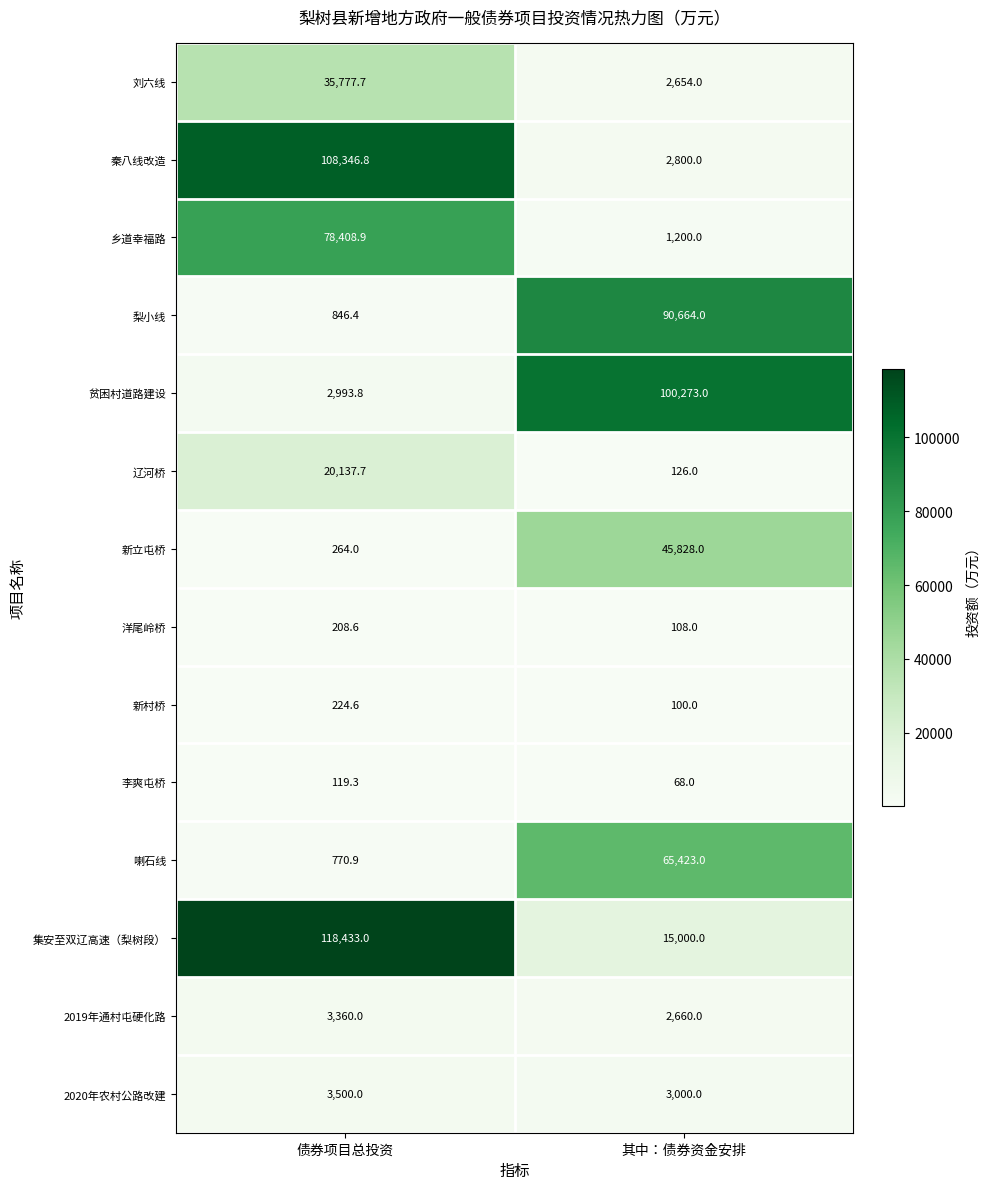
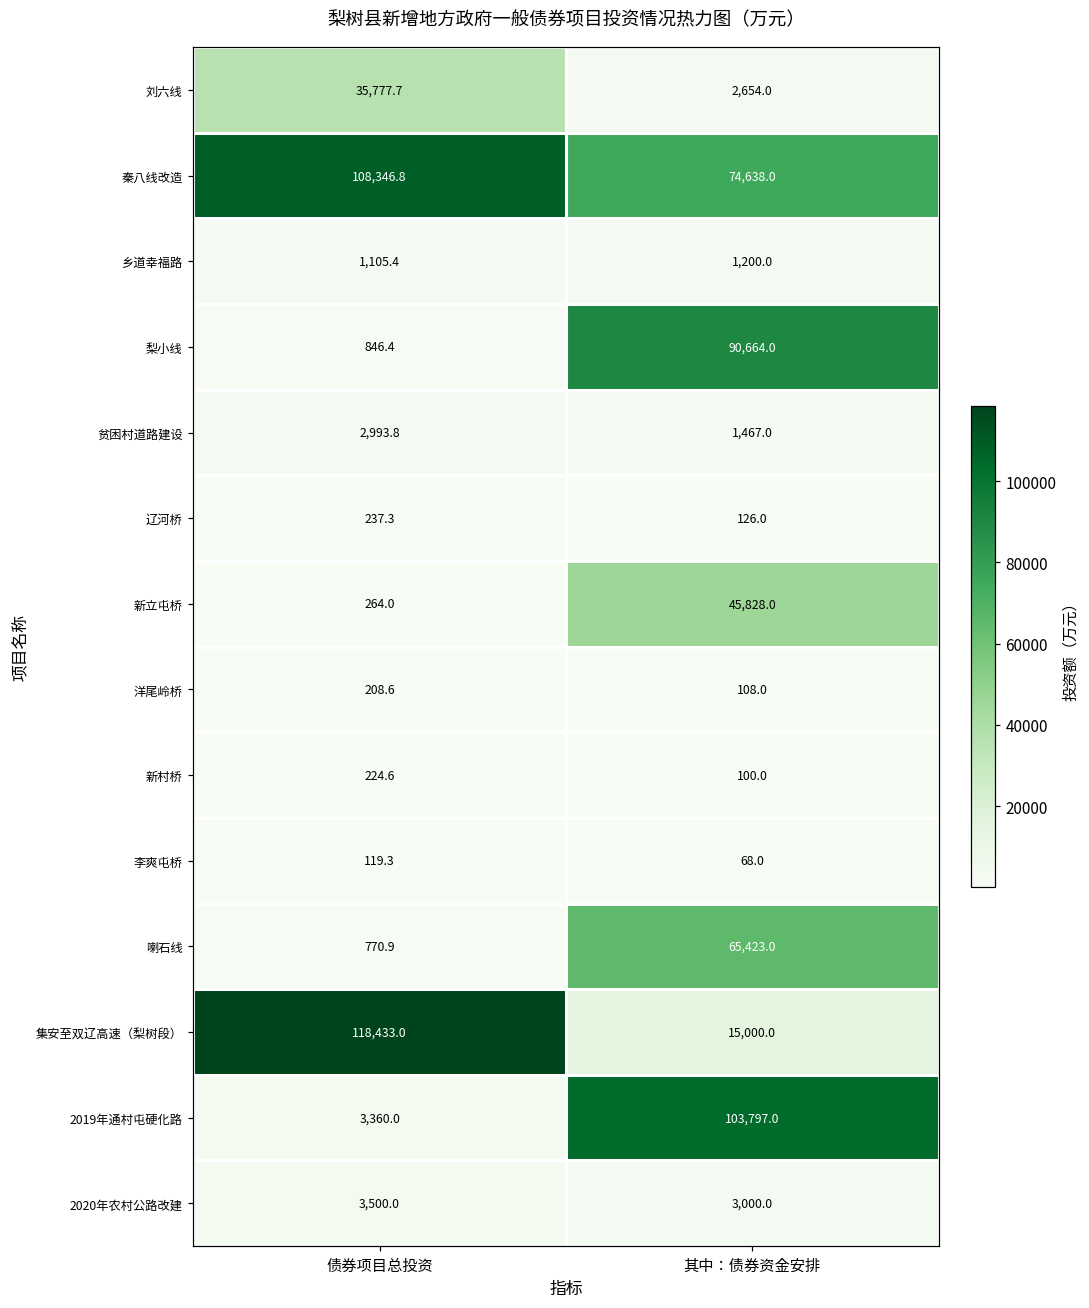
  {
    "刘六线": {
      "债券项目总投资": "35,777.7",
      "其中：债券资金安排": "2,654.0"
    },
    "秦八线改造": {
      "债券项目总投资": "108,346.8",
-     "其中：债券资金安排": "2,800.0"
+     "其中：债券资金安排": "74,638.0"
    },
    "乡道幸福路": {
-     "债券项目总投资": "78,408.9",
+     "债券项目总投资": "1,105.4",
      "其中：债券资金安排": "1,200.0"
    },
    "梨小线": {
      "债券项目总投资": "846.4",
      "其中：债券资金安排": "90,664.0"
    },
    "贫困村道路建设": {
      "债券项目总投资": "2,993.8",
-     "其中：债券资金安排": "100,273.0"
+     "其中：债券资金安排": "1,467.0"
    },
    "辽河桥": {
-     "债券项目总投资": "20,137.7",
+     "债券项目总投资": "237.3",
      "其中：债券资金安排": "126.0"
    },
    "新立屯桥": {
      "债券项目总投资": "264.0",
      "其中：债券资金安排": "45,828.0"
    },
    "洋尾岭桥": {
      "债券项目总投资": "208.6",
      "其中：债券资金安排": "108.0"
    },
    "新村桥": {
      "债券项目总投资": "224.6",
      "其中：债券资金安排": "100.0"
    },
    "李爽屯桥": {
      "债券项目总投资": "119.3",
      "其中：债券资金安排": "68.0"
    },
    "喇石线": {
      "债券项目总投资": "770.9",
      "其中：债券资金安排": "65,423.0"
    },
    "集安至双辽高速（梨树段）": {
      "债券项目总投资": "118,433.0",
      "其中：债券资金安排": "15,000.0"
    },
    "2019年通村屯硬化路": {
      "债券项目总投资": "3,360.0",
-     "其中：债券资金安排": "2,660.0"
+     "其中：债券资金安排": "103,797.0"
    },
    "2020年农村公路改建": {
      "债券项目总投资": "3,500.0",
      "其中：债券资金安排": "3,000.0"
    }
  }
